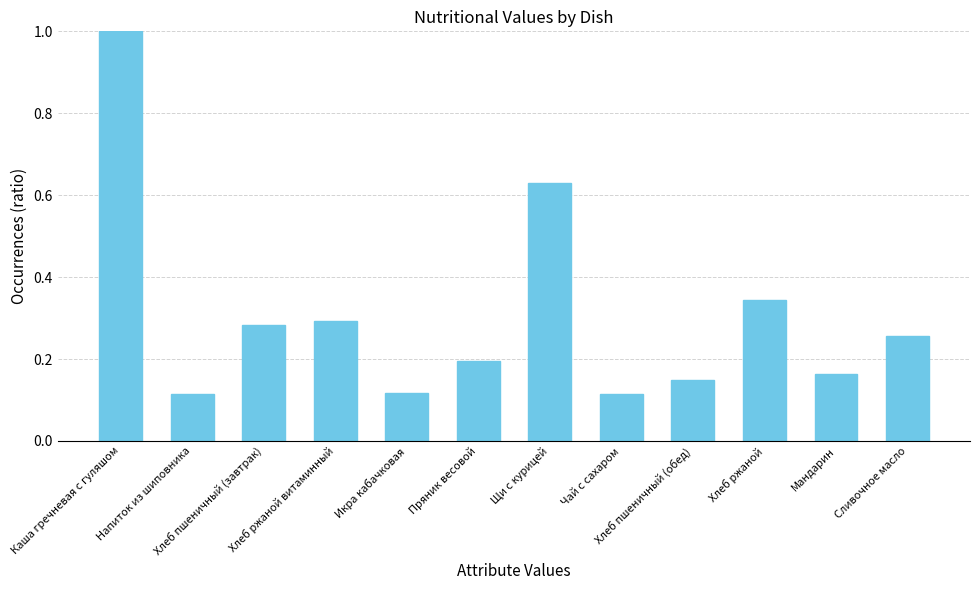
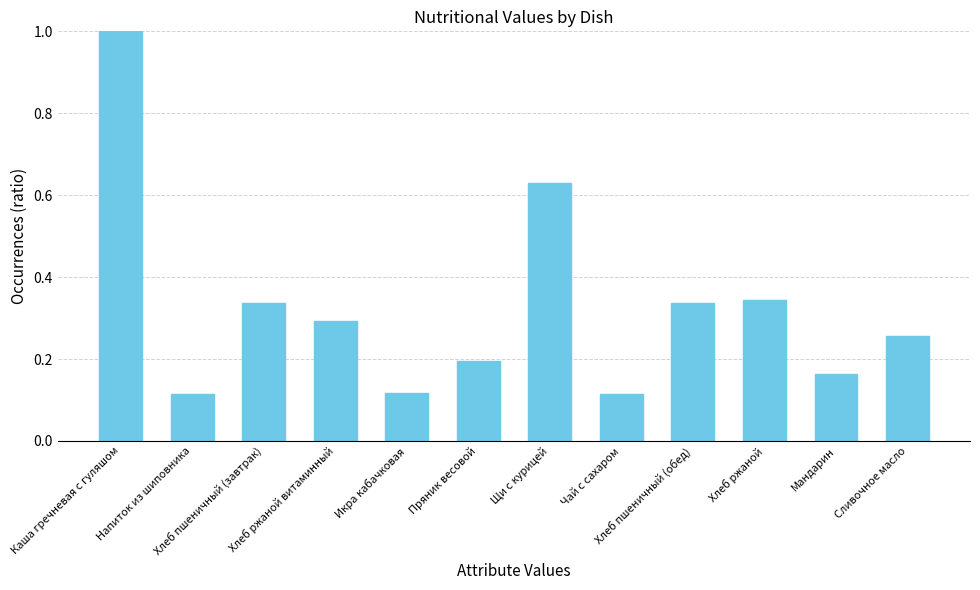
  {
    "Каша гречневая с гуляшом": 1.00,
    "Напиток из шиповника": 0.11,
-   "Хлеб пшеничный (завтрак)": 0.28,
+   "Хлеб пшеничный (завтрак)": 0.34,
    "Хлеб ржаной витаминный": 0.29,
    "Икра кабачковая": 0.12,
    "Пряник весовой": 0.19,
    "Щи с курицей": 0.63,
    "Чай с сахаром": 0.11,
-   "Хлеб пшеничный (обед)": 0.15,
+   "Хлеб пшеничный (обед)": 0.34,
    "Хлеб ржаной": 0.34,
    "Мандарин": 0.16,
    "Сливочное масло": 0.26
  }
